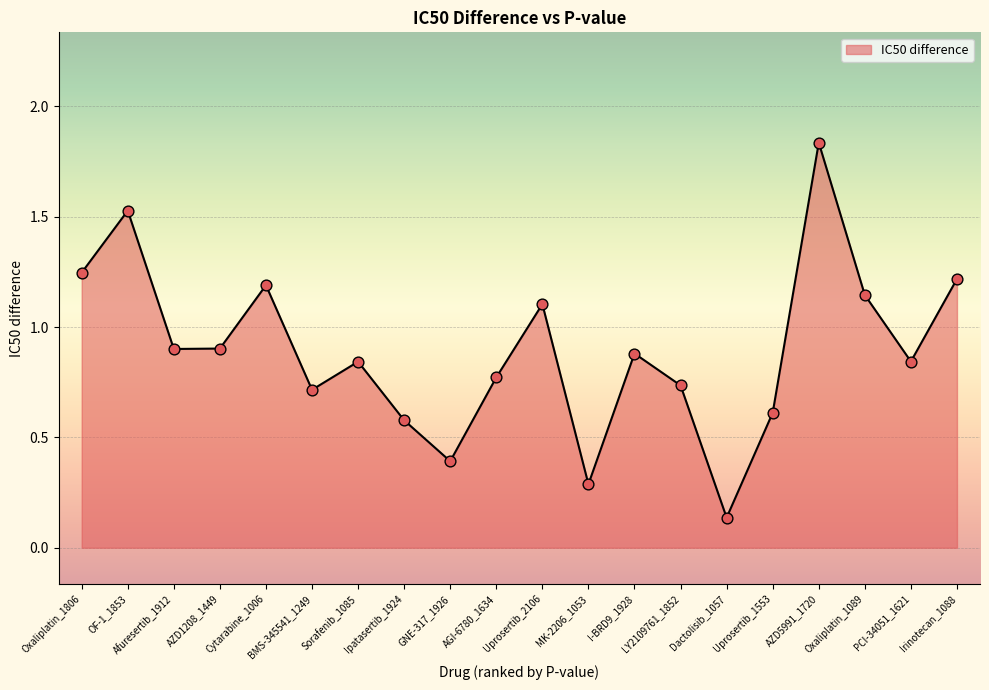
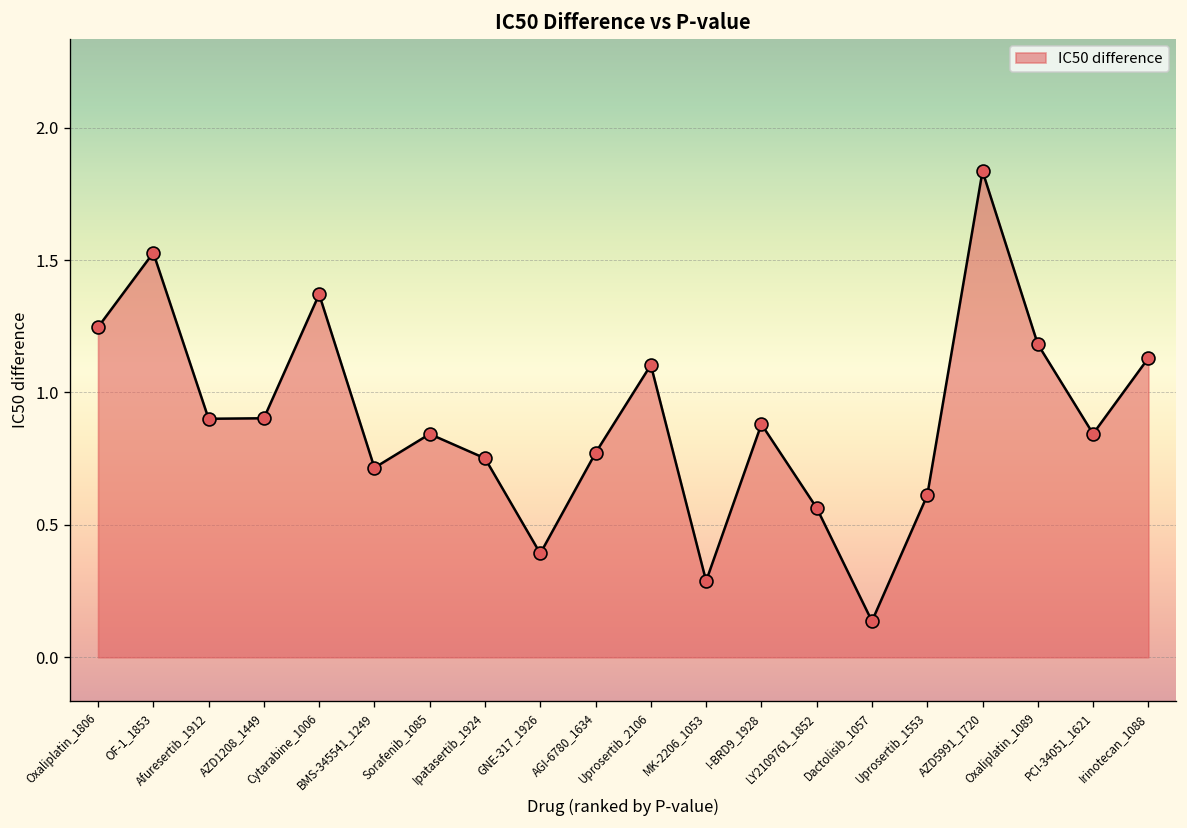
  {
    "Oxaliplatin_1806": 1.25,
    "OF-1_1853": 1.53,
    "Afuresertib_1912": 0.90,
    "AZD1208_1449": 0.90,
-   "Cytarabine_1006": 1.19,
+   "Cytarabine_1006": 1.37,
    "BMS-345541_1249": 0.72,
    "Sorafenib_1085": 0.84,
-   "Ipatasertib_1924": 0.58,
+   "Ipatasertib_1924": 0.75,
    "GNE-317_1926": 0.39,
    "AGI-6780_1634": 0.77,
    "Uprosertib_2106": 1.10,
    "MK-2206_1053": 0.29,
    "I-BRD9_1928": 0.88,
-   "LY2109761_1852": 0.74,
+   "LY2109761_1852": 0.56,
    "Dactolisib_1057": 0.14,
    "Uprosertib_1553": 0.61,
    "AZD5991_1720": 1.84,
-   "Oxaliplatin_1089": 1.15,
+   "Oxaliplatin_1089": 1.18,
    "PCI-34051_1621": 0.84,
-   "Irinotecan_1088": 1.22
+   "Irinotecan_1088": 1.13
  }
